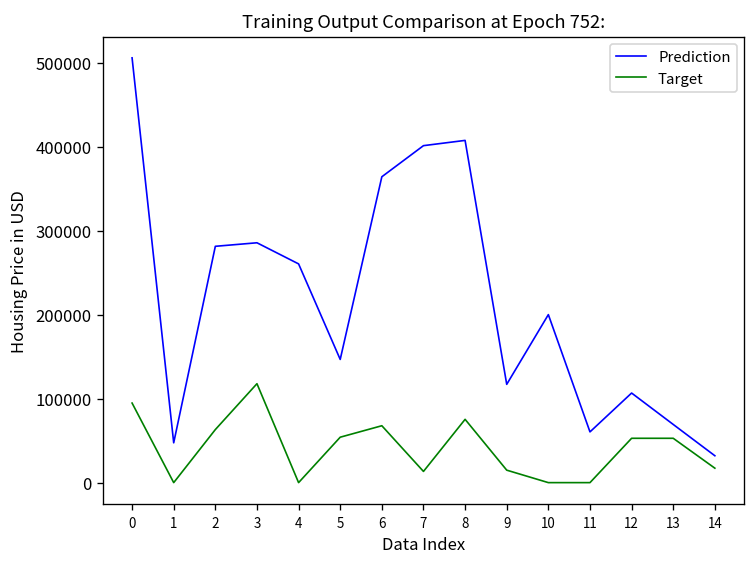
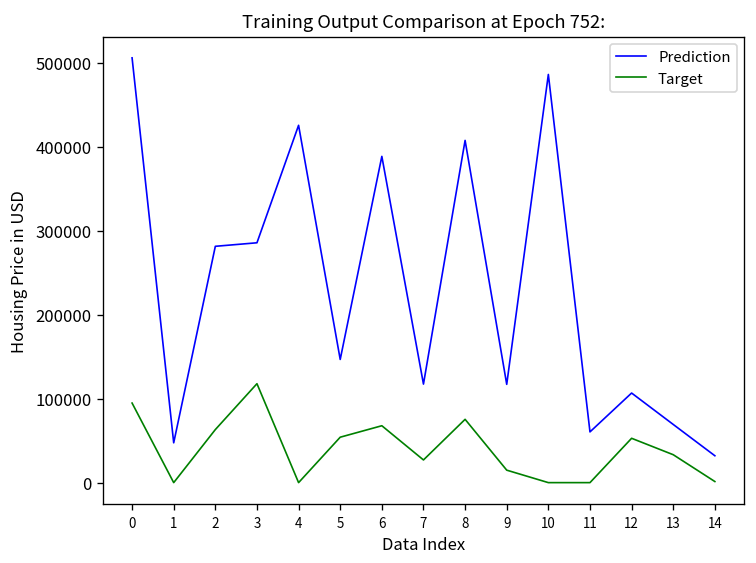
  {
    "Prediction": {
      "0": 510000,
      "1": 50000,
      "2": 280000,
      "3": 290000,
-     "4": 260000,
+     "4": 430000,
      "5": 150000,
-     "6": 360000,
-     "7": 400000,
+     "6": 390000,
+     "7": 120000,
      "8": 410000,
      "9": 120000,
-     "10": 200000,
+     "10": 490000,
      "11": 60000,
      "12": 110000,
      "13": 70000,
      "14": 30000
    },
    "Target": {
      "0": 90000,
      "1": 0,
      "2": 60000,
      "3": 120000,
      "4": 0,
      "5": 50000,
      "6": 70000,
-     "7": 10000,
+     "7": 30000,
      "8": 80000,
      "9": 10000,
      "10": 0,
      "11": 0,
      "12": 50000,
-     "13": 50000,
-     "14": 20000
+     "13": 30000,
+     "14": 0
    }
  }
